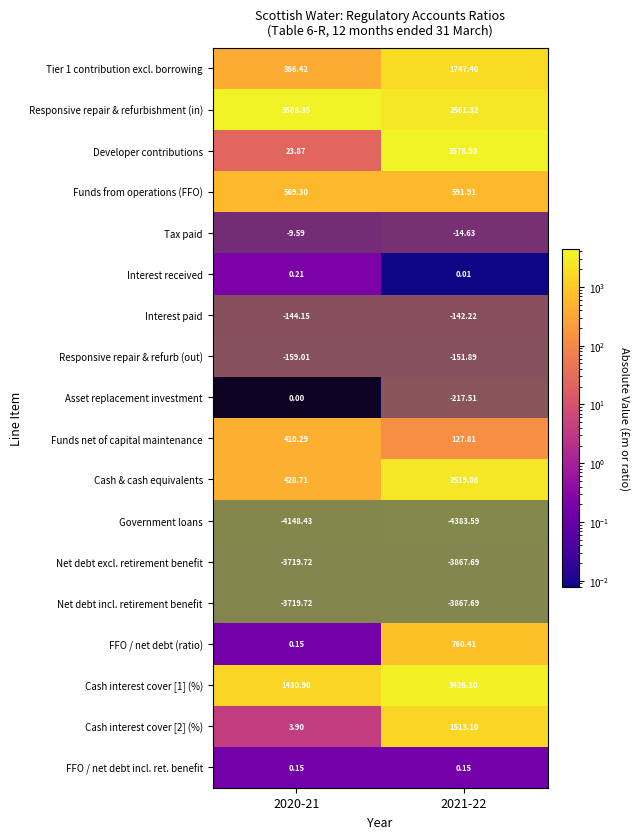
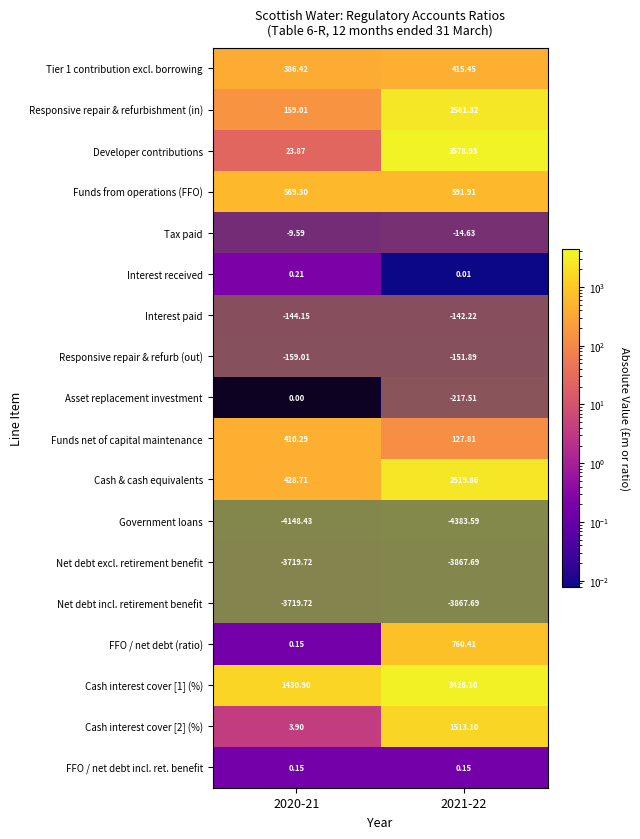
  {
    "Tier 1 contribution excl. borrowing": {
      "2020-21": 386.42,
-     "2021-22": 1747.40
+     "2021-22": 415.45
    },
    "Responsive repair & refurbishment (in)": {
-     "2020-21": 3588.35,
+     "2020-21": 159.01,
      "2021-22": 2561.32
    },
    "Developer contributions": {
      "2020-21": 23.87,
      "2021-22": 3578.93
    },
    "Funds from operations (FFO)": {
      "2020-21": 569.30,
      "2021-22": 591.91
    },
    "Tax paid": {
      "2020-21": -9.59,
      "2021-22": -14.63
    },
    "Interest received": {
      "2020-21": 0.21,
      "2021-22": 0.01
    },
    "Interest paid": {
      "2020-21": -144.15,
      "2021-22": -142.22
    },
    "Responsive repair & refurb (out)": {
      "2020-21": -159.01,
      "2021-22": -151.89
    },
    "Asset replacement investment": {
      "2021-22": -217.51
    },
    "Funds net of capital maintenance": {
      "2020-21": 410.29,
      "2021-22": 127.81
    },
    "Cash & cash equivalents": {
      "2020-21": 428.71,
      "2021-22": 2519.86
    },
    "Government loans": {
      "2020-21": -4148.43,
      "2021-22": -4383.59
    },
    "Net debt excl. retirement benefit": {
      "2020-21": -3719.72,
      "2021-22": -3867.69
    },
    "Net debt incl. retirement benefit": {
      "2020-21": -3719.72,
      "2021-22": -3867.69
    },
    "FFO / net debt (ratio)": {
      "2020-21": 0.15,
      "2021-22": 760.41
    },
    "Cash interest cover [1] (%)": {
      "2020-21": 1430.90,
      "2021-22": 3426.10
    },
    "Cash interest cover [2] (%)": {
      "2020-21": 3.90,
      "2021-22": 1513.10
    },
    "FFO / net debt incl. ret. benefit": {
      "2020-21": 0.15,
      "2021-22": 0.15
    }
  }
